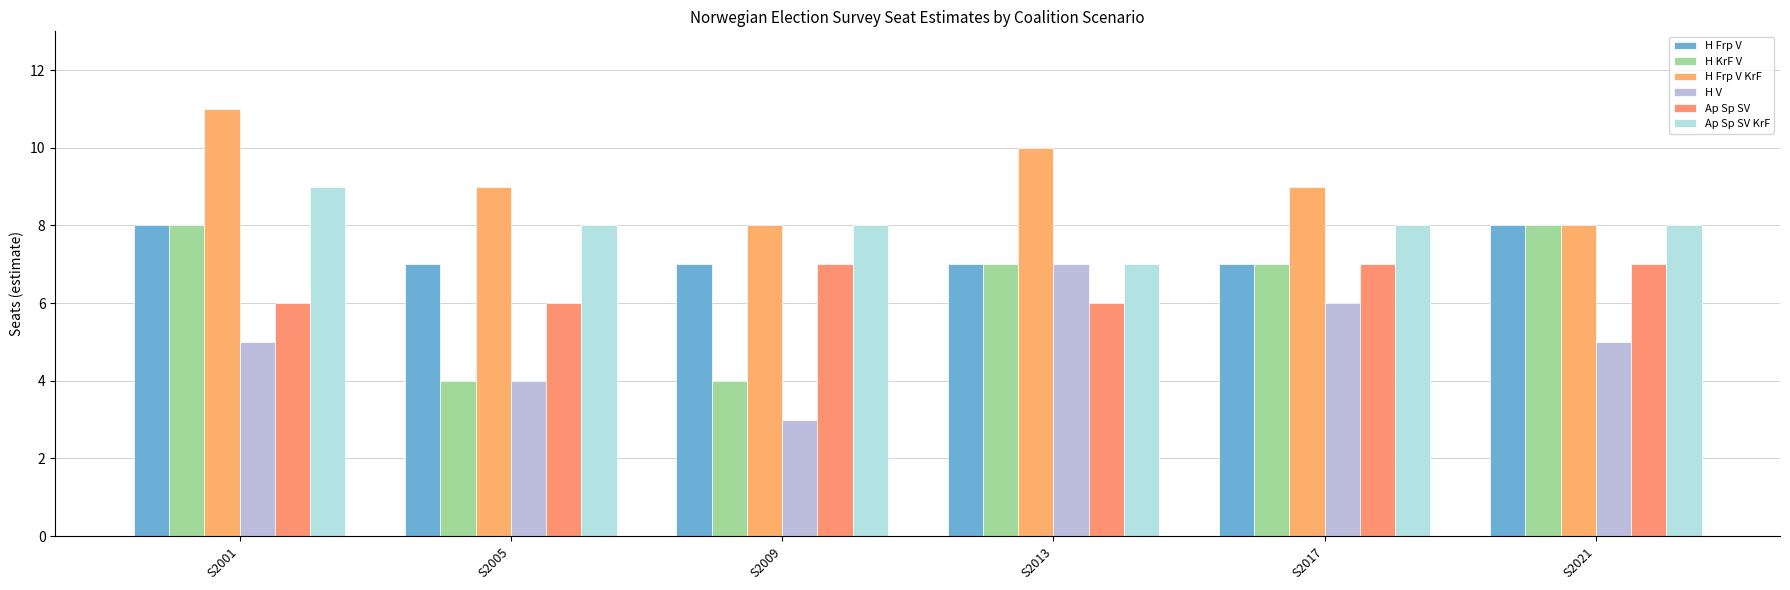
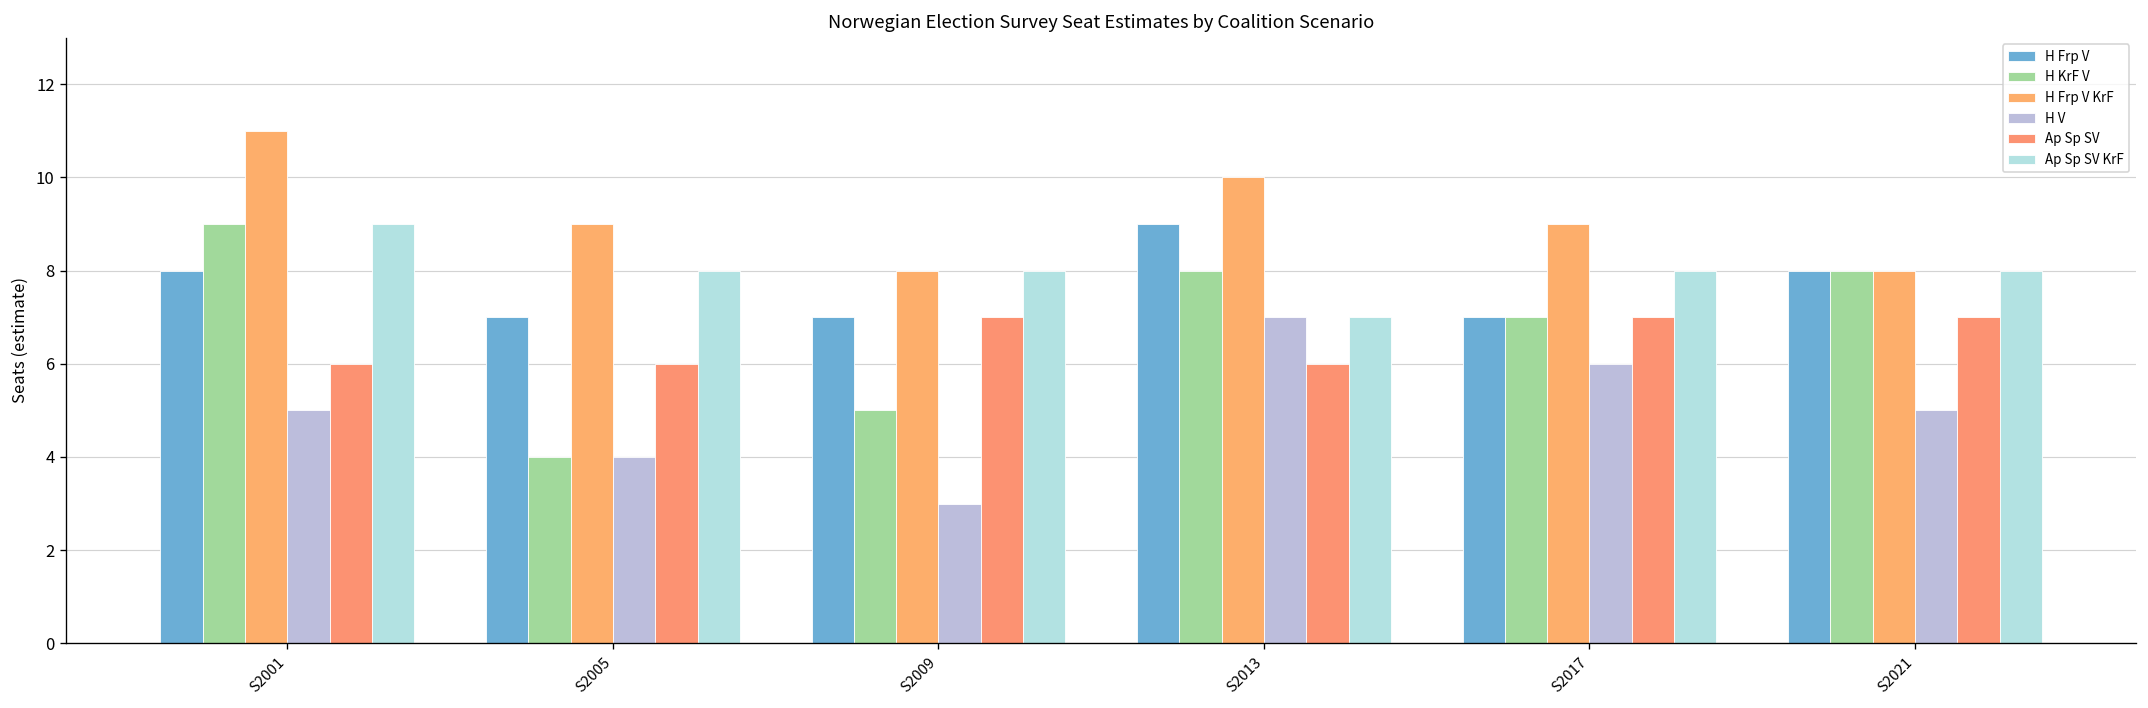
  {
    "H Frp V": {
      "S2001": 8,
      "S2005": 7,
      "S2009": 7,
-     "S2013": 7,
+     "S2013": 9,
      "S2017": 7,
      "S2021": 8
    },
    "H KrF V": {
-     "S2001": 8,
+     "S2001": 9,
      "S2005": 4,
-     "S2009": 4,
-     "S2013": 7,
+     "S2009": 5,
+     "S2013": 8,
      "S2017": 7,
      "S2021": 8
    }
  }
